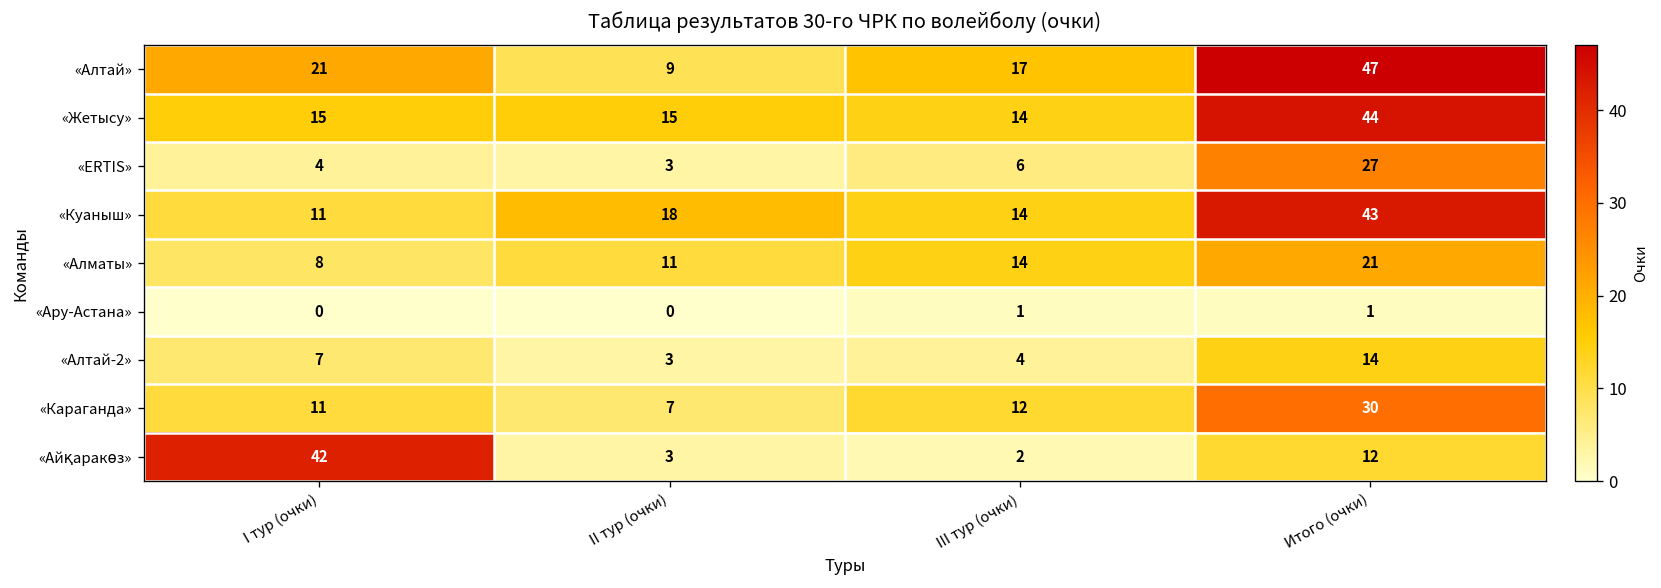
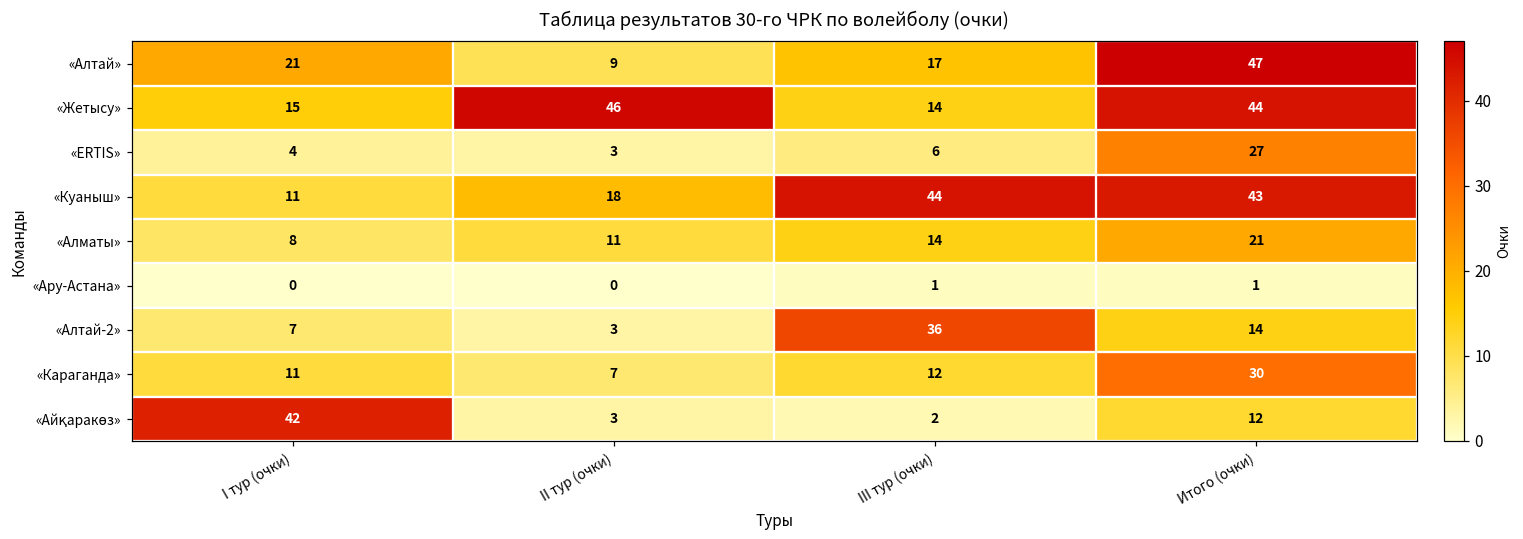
  {
    "«Алтай»": {
      "I тур (очки)": 21,
      "II тур (очки)": 9,
      "III тур (очки)": 17,
      "Итого (очки)": 47
    },
    "«Жетысу»": {
      "I тур (очки)": 15,
-     "II тур (очки)": 15,
+     "II тур (очки)": 46,
      "III тур (очки)": 14,
      "Итого (очки)": 44
    },
    "«ERTIS»": {
      "I тур (очки)": 4,
      "II тур (очки)": 3,
      "III тур (очки)": 6,
      "Итого (очки)": 27
    },
    "«Куаныш»": {
      "I тур (очки)": 11,
      "II тур (очки)": 18,
-     "III тур (очки)": 14,
+     "III тур (очки)": 44,
      "Итого (очки)": 43
    },
    "«Алматы»": {
      "I тур (очки)": 8,
      "II тур (очки)": 11,
      "III тур (очки)": 14,
      "Итого (очки)": 21
    },
    "«Ару-Астана»": {
      "I тур (очки)": 0,
      "II тур (очки)": 0,
      "III тур (очки)": 1,
      "Итого (очки)": 1
    },
    "«Алтай-2»": {
      "I тур (очки)": 7,
      "II тур (очки)": 3,
-     "III тур (очки)": 4,
+     "III тур (очки)": 36,
      "Итого (очки)": 14
    },
    "«Караганда»": {
      "I тур (очки)": 11,
      "II тур (очки)": 7,
      "III тур (очки)": 12,
      "Итого (очки)": 30
    },
    "«Айқаракөз»": {
      "I тур (очки)": 42,
      "II тур (очки)": 3,
      "III тур (очки)": 2,
      "Итого (очки)": 12
    }
  }
